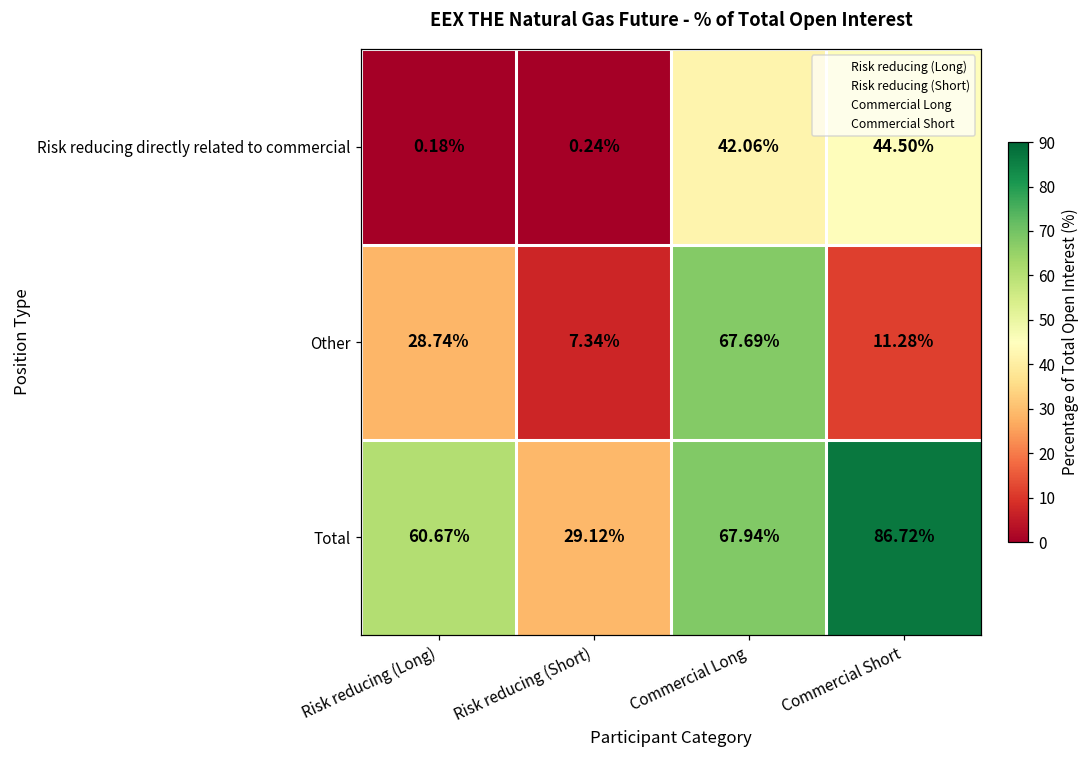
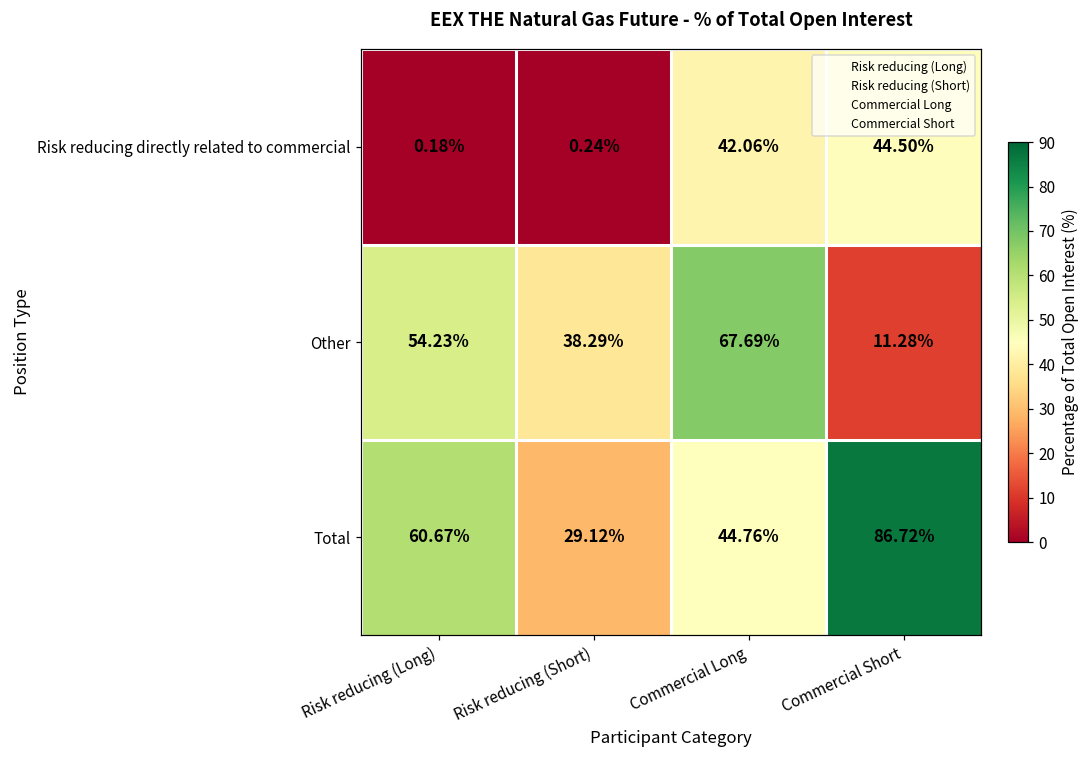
  {
    "Risk reducing directly related to commercial": {
      "Risk reducing (Long)": "0.18%",
      "Risk reducing (Short)": "0.24%",
      "Commercial Long": "42.06%",
      "Commercial Short": "44.50%"
    },
    "Other": {
-     "Risk reducing (Long)": "28.74%",
-     "Risk reducing (Short)": "7.34%",
+     "Risk reducing (Long)": "54.23%",
+     "Risk reducing (Short)": "38.29%",
      "Commercial Long": "67.69%",
      "Commercial Short": "11.28%"
    },
    "Total": {
      "Risk reducing (Long)": "60.67%",
      "Risk reducing (Short)": "29.12%",
-     "Commercial Long": "67.94%",
+     "Commercial Long": "44.76%",
      "Commercial Short": "86.72%"
    }
  }
